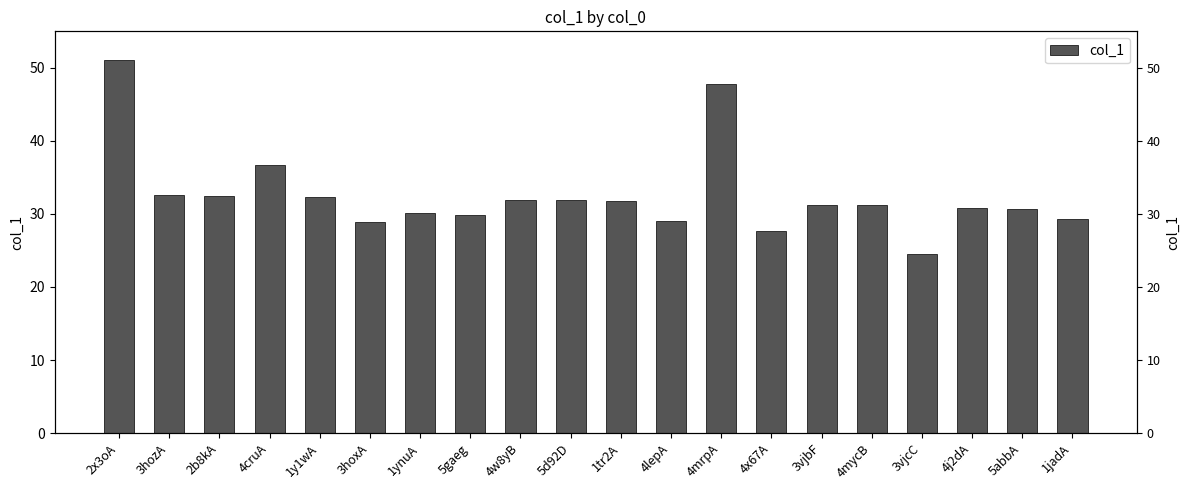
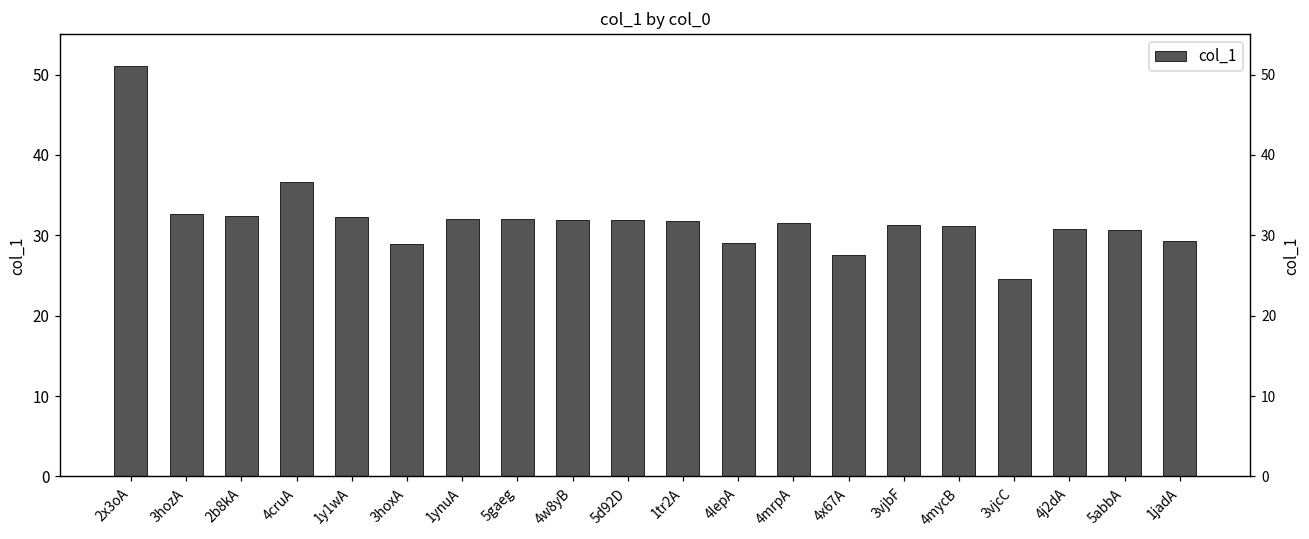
  {
    "2x3oA": 51,
    "3hozA": 33,
    "2b8kA": 32,
    "4cruA": 37,
    "1y1wA": 32,
    "3hoxA": 29,
-   "1ynuA": 30,
-   "5gaeg": 30,
+   "1ynuA": 32,
+   "5gaeg": 32,
    "4w8yB": 32,
    "5d92D": 32,
    "1tr2A": 32,
    "4lepA": 29,
-   "4mrpA": 48,
+   "4mrpA": 32,
    "4x67A": 28,
    "3vjbF": 31,
    "4mycB": 31,
    "3vjcC": 25,
    "4j2dA": 31,
    "5abbA": 31,
    "1jadA": 29
  }
